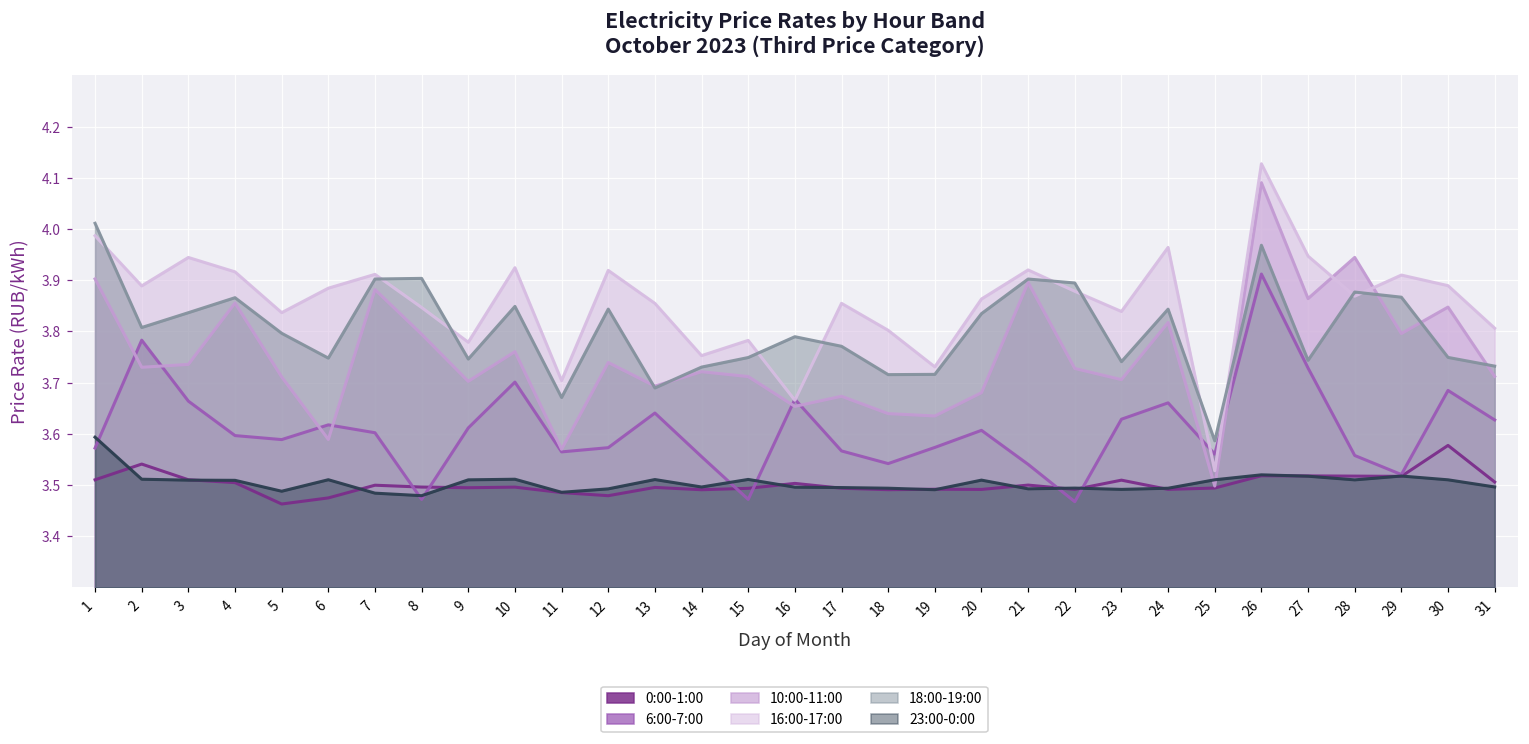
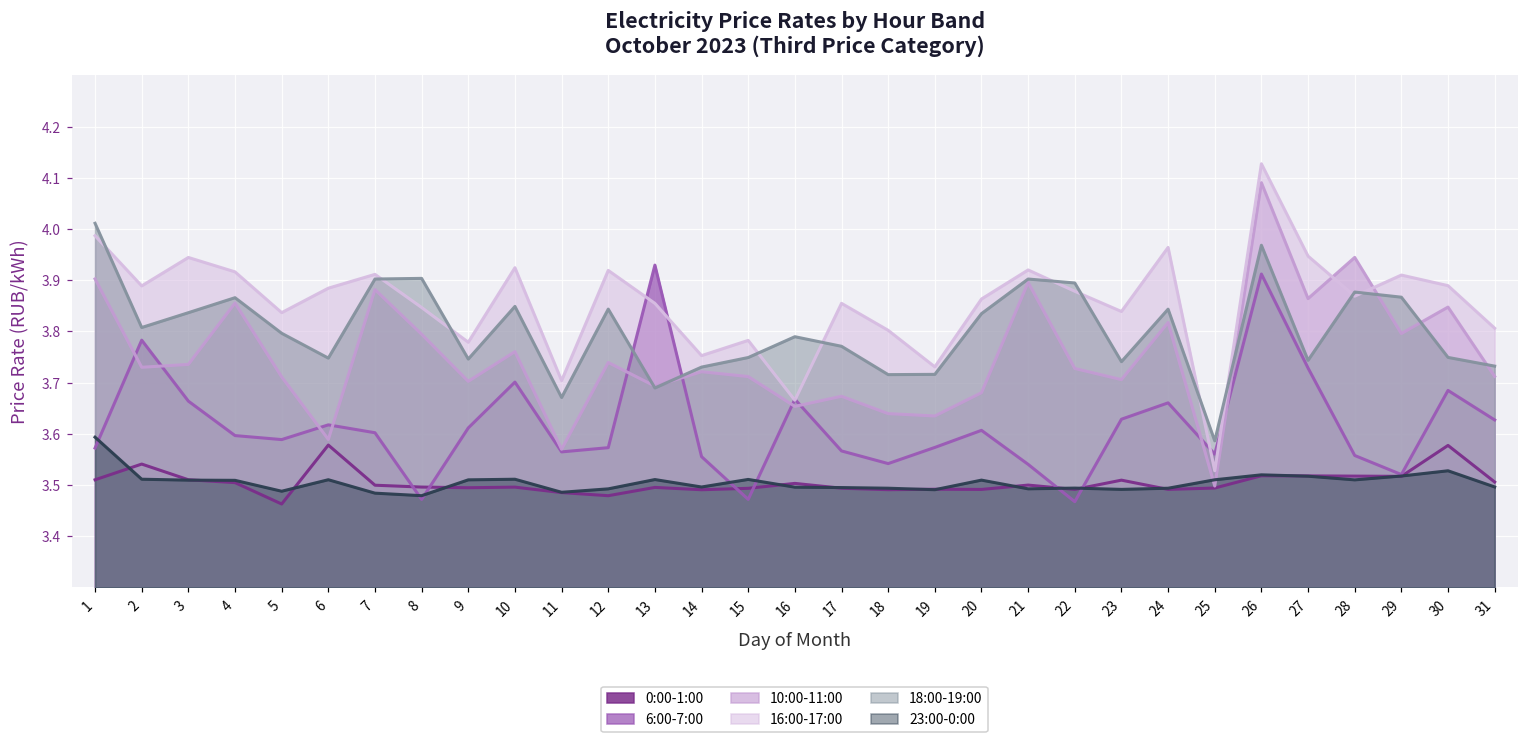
  {
    "0:00-1:00": {
      "1": 3.51,
      "2": 3.54,
      "5": 3.46,
-     "6": 3.47,
+     "6": 3.58,
      "7": 3.50,
      "8": 3.50,
      "9": 3.49,
      "10": 3.50,
      "12": 3.48,
      "13": 3.50,
      "15": 3.49,
      "16": 3.50,
      "20": 3.49,
      "21": 3.50,
      "23": 3.51,
      "28": 3.52,
      "30": 3.58,
      "31": 3.51
    },
    "6:00-7:00": {
      "1": 3.57,
      "2": 3.78,
      "3": 3.66,
      "4": 3.60,
      "5": 3.59,
      "6": 3.62,
      "7": 3.60,
      "8": 3.47,
      "9": 3.61,
      "10": 3.70,
      "12": 3.57,
-     "13": 3.64,
+     "13": 3.93,
      "14": 3.56,
      "15": 3.47,
      "17": 3.57,
      "18": 3.54,
      "19": 3.57,
      "20": 3.61,
      "21": 3.54,
      "22": 3.47,
      "23": 3.63,
      "24": 3.66,
      "25": 3.56,
      "26": 3.91,
      "27": 3.73,
      "28": 3.56,
      "30": 3.68,
      "31": 3.63
    },
    "23:00-0:00": {
      "1": 3.59,
      "2": 3.51,
      "5": 3.49,
      "6": 3.51,
      "7": 3.48,
      "8": 3.48,
      "9": 3.51,
      "10": 3.51,
      "12": 3.49,
      "13": 3.51,
      "15": 3.51,
      "16": 3.50,
      "20": 3.51,
      "21": 3.49,
      "23": 3.49,
      "25": 3.51,
      "28": 3.51,
-     "30": 3.51,
+     "30": 3.53,
      "31": 3.50
    }
  }
